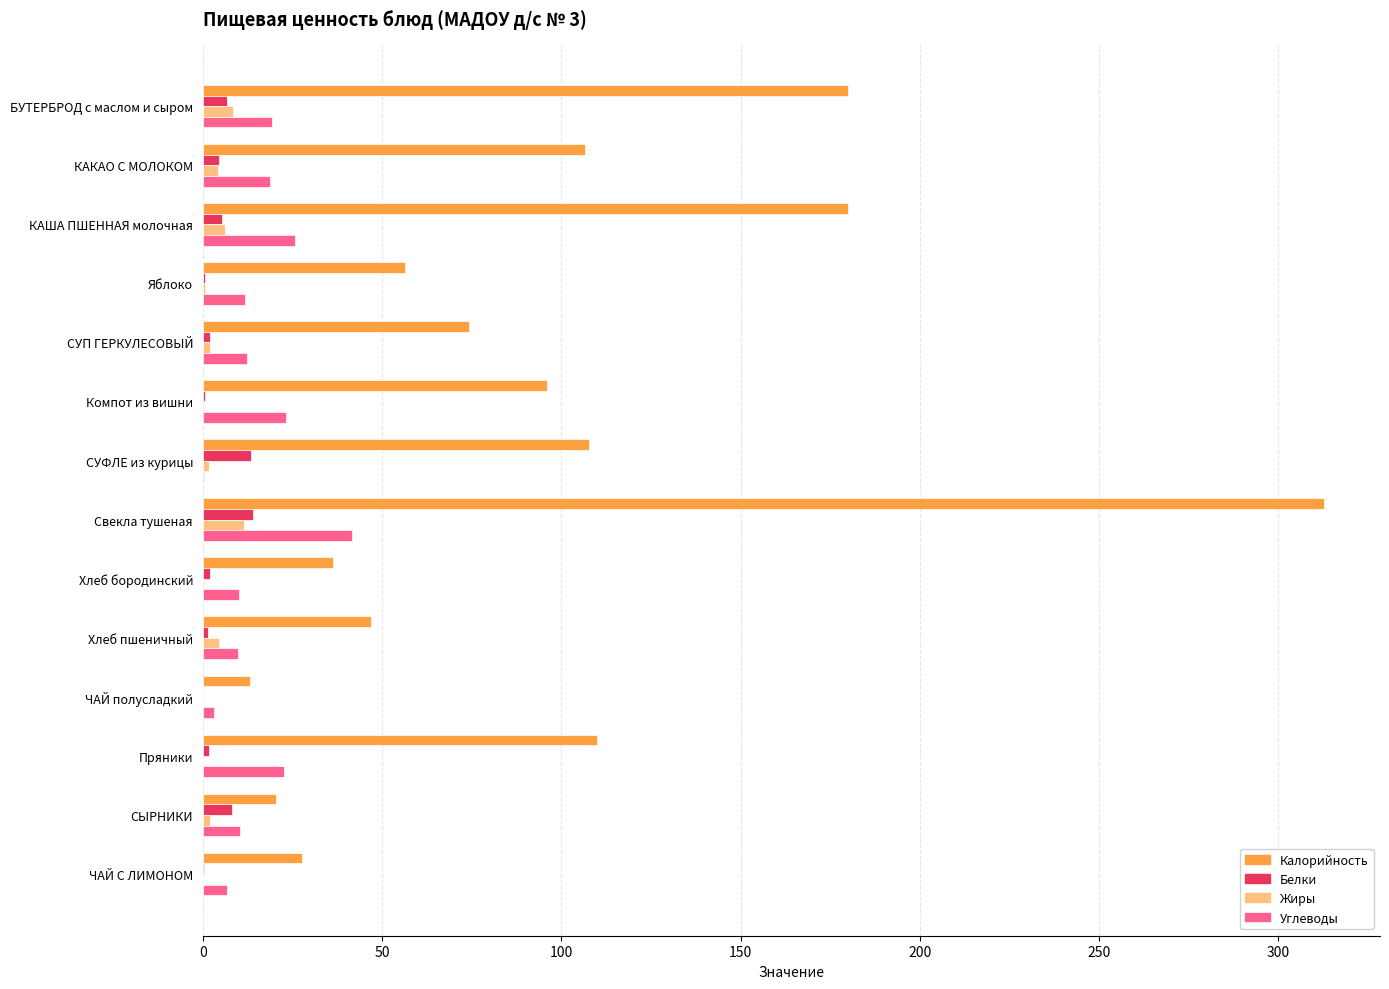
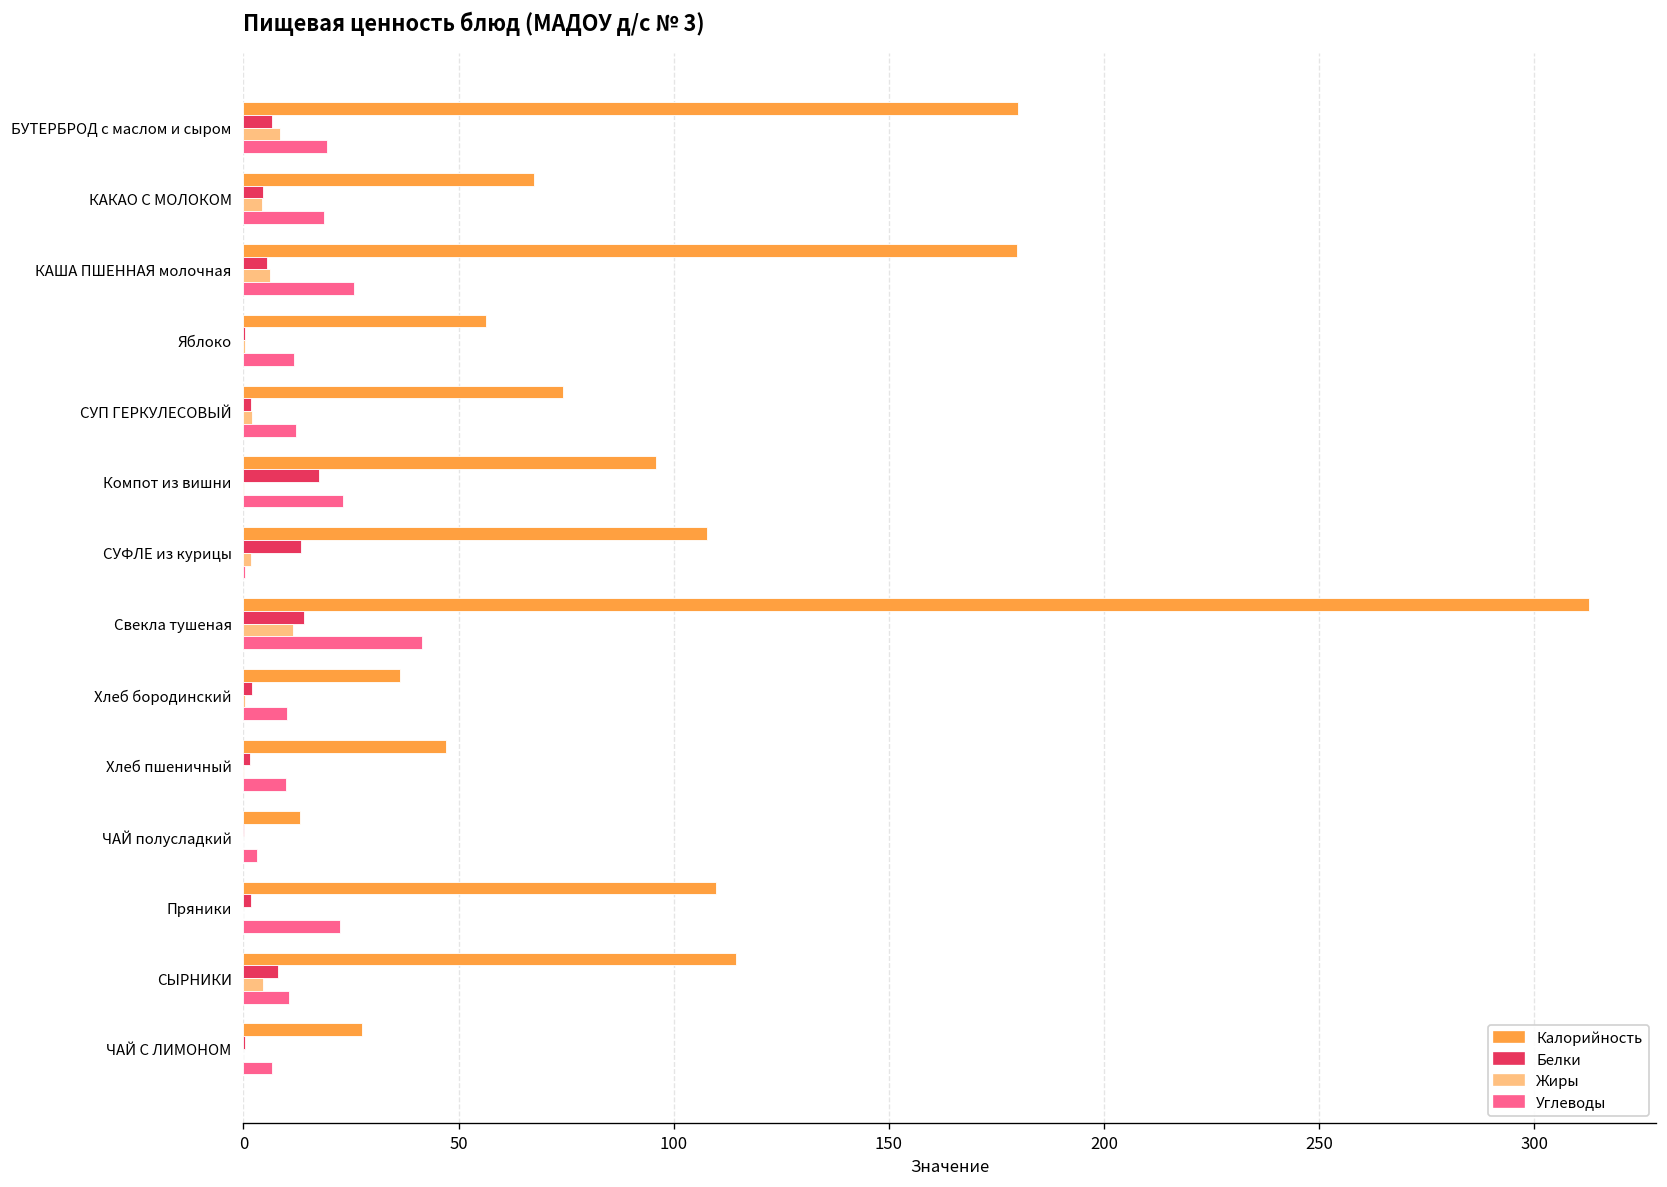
  {
    "Калорийность": {
      "БУТЕРБРОД с маслом и сыром": 180,
-     "КАКАО С МОЛОКОМ": 107,
+     "КАКАО С МОЛОКОМ": 68,
      "КАША ПШЕННАЯ молочная": 180,
      "Яблоко": 56,
      "СУП ГЕРКУЛЕСОВЫЙ": 74,
      "Компот из вишни": 96,
      "СУФЛЕ из курицы": 108,
      "Свекла тушеная": 313,
      "Хлеб бородинский": 36,
      "Хлеб пшеничный": 47,
      "ЧАЙ полусладкий": 13,
      "Пряники": 110,
-     "СЫРНИКИ": 20,
+     "СЫРНИКИ": 115,
      "ЧАЙ С ЛИМОНОМ": 28
    },
    "Белки": {
      "БУТЕРБРОД с маслом и сыром": 7,
      "КАКАО С МОЛОКОМ": 5,
      "КАША ПШЕННАЯ молочная": 5,
      "СУП ГЕРКУЛЕСОВЫЙ": 2,
-     "Компот из вишни": 1,
+     "Компот из вишни": 18,
      "СУФЛЕ из курицы": 13,
      "Свекла тушеная": 14,
      "Хлеб бородинский": 2,
      "Хлеб пшеничный": 2,
      "Пряники": 2,
      "СЫРНИКИ": 8
    },
    "Жиры": {
      "БУТЕРБРОД с маслом и сыром": 8,
      "КАКАО С МОЛОКОМ": 4,
      "КАША ПШЕННАЯ молочная": 6,
      "СУП ГЕРКУЛЕСОВЫЙ": 2,
      "СУФЛЕ из курицы": 2,
      "Свекла тушеная": 12,
-     "Хлеб пшеничный": 5,
+     "Хлеб пшеничный": 0,
      "ЧАЙ полусладкий": 0,
      "Пряники": 0,
-     "СЫРНИКИ": 2,
+     "СЫРНИКИ": 5,
      "ЧАЙ С ЛИМОНОМ": 0
    },
    "Углеводы": {
      "БУТЕРБРОД с маслом и сыром": 19,
      "КАКАО С МОЛОКОМ": 19,
      "КАША ПШЕННАЯ молочная": 26,
      "Яблоко": 12,
      "СУП ГЕРКУЛЕСОВЫЙ": 12,
      "Компот из вишни": 23,
      "Свекла тушеная": 42,
      "Хлеб бородинский": 10,
      "Хлеб пшеничный": 10,
      "ЧАЙ полусладкий": 3,
      "Пряники": 23,
      "СЫРНИКИ": 11,
      "ЧАЙ С ЛИМОНОМ": 7
    }
  }
